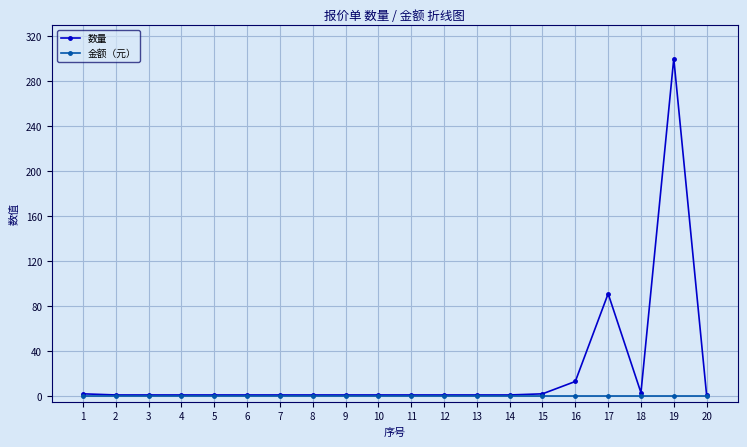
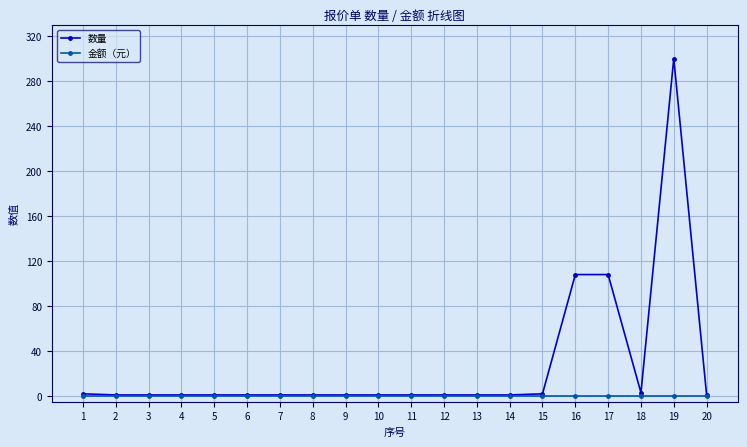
  {
    "数量": {
-     "16": 13,
-     "17": 91,
+     "16": 108,
+     "17": 108,
      "18": 3,
      "19": 300
    },
    "金额（元）": {
      "16": 0,
      "17": 0,
      "18": 0,
      "19": 0
    }
  }
